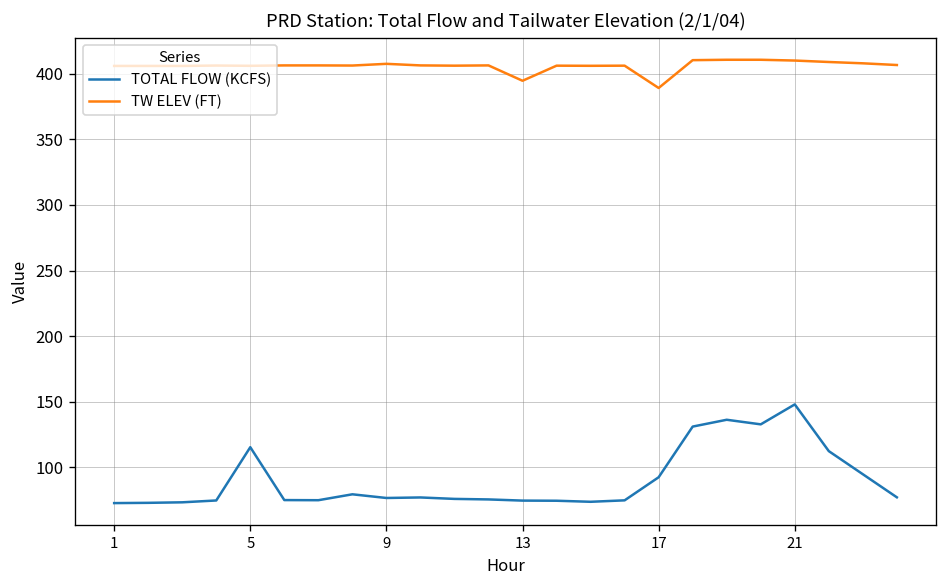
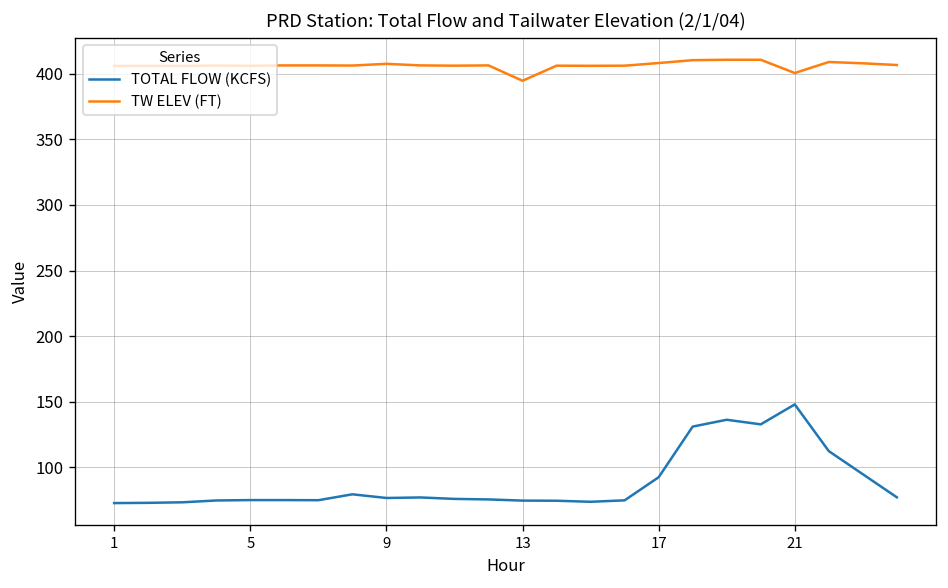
  {
    "TOTAL FLOW (KCFS)": {
      "1": 73,
-     "5": 115,
+     "5": 75,
      "9": 77,
      "13": 75,
      "17": 93,
      "21": 148
    },
    "TW ELEV (FT)": {
      "9": 408,
      "13": 395,
-     "17": 389,
-     "21": 410
+     "17": 408,
+     "21": 401
    }
  }
